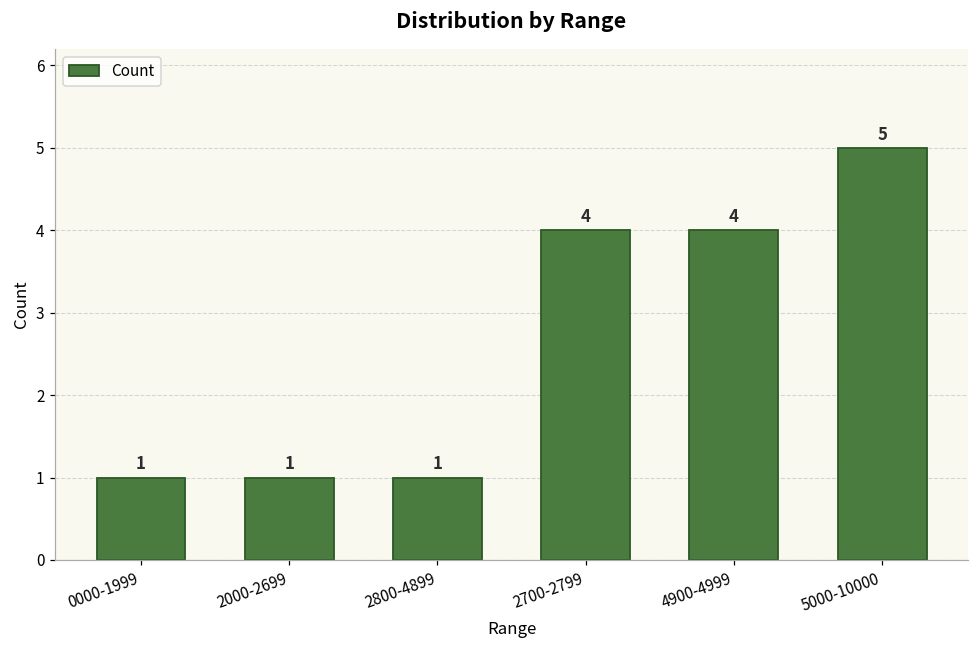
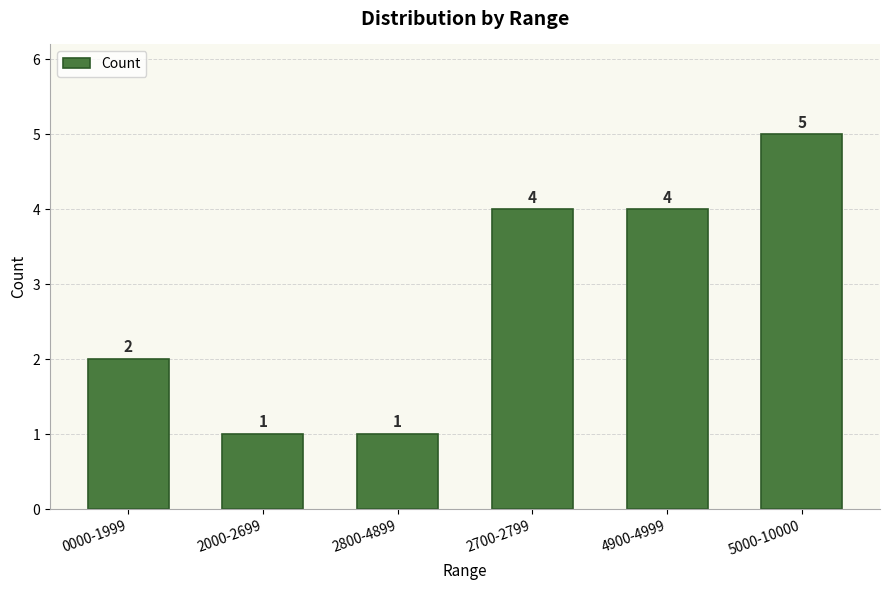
  {
-   "0000-1999": 1,
+   "0000-1999": 2,
    "2000-2699": 1,
    "2800-4899": 1,
    "2700-2799": 4,
    "4900-4999": 4,
    "5000-10000": 5
  }
